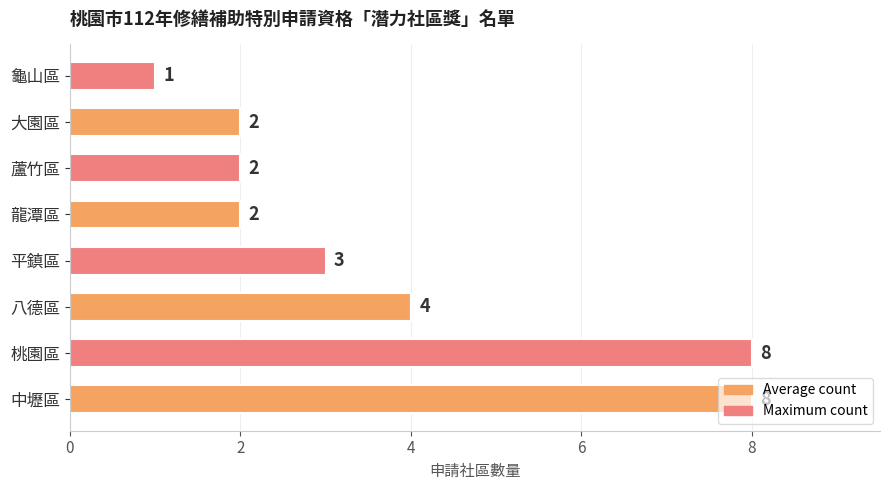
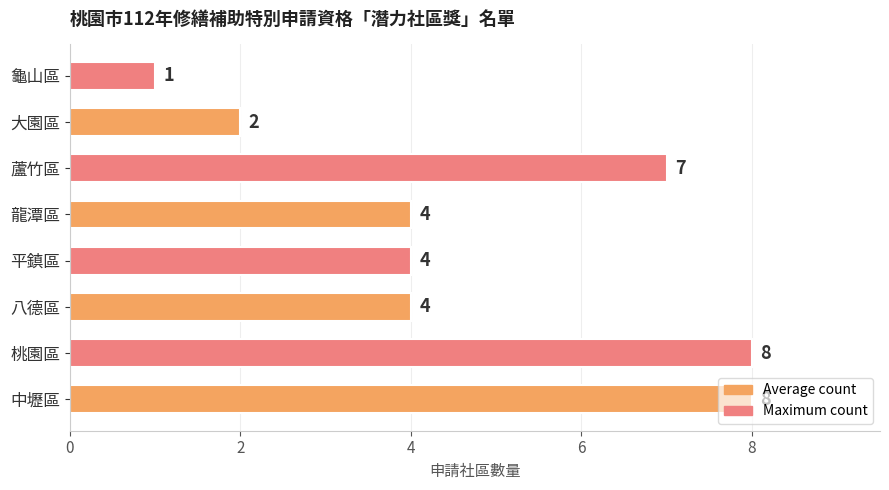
  {
    "龜山區": 1,
    "大園區": 2,
-   "蘆竹區": 2,
-   "龍潭區": 2,
-   "平鎮區": 3,
+   "蘆竹區": 7,
+   "龍潭區": 4,
+   "平鎮區": 4,
    "八德區": 4,
    "桃園區": 8
  }
